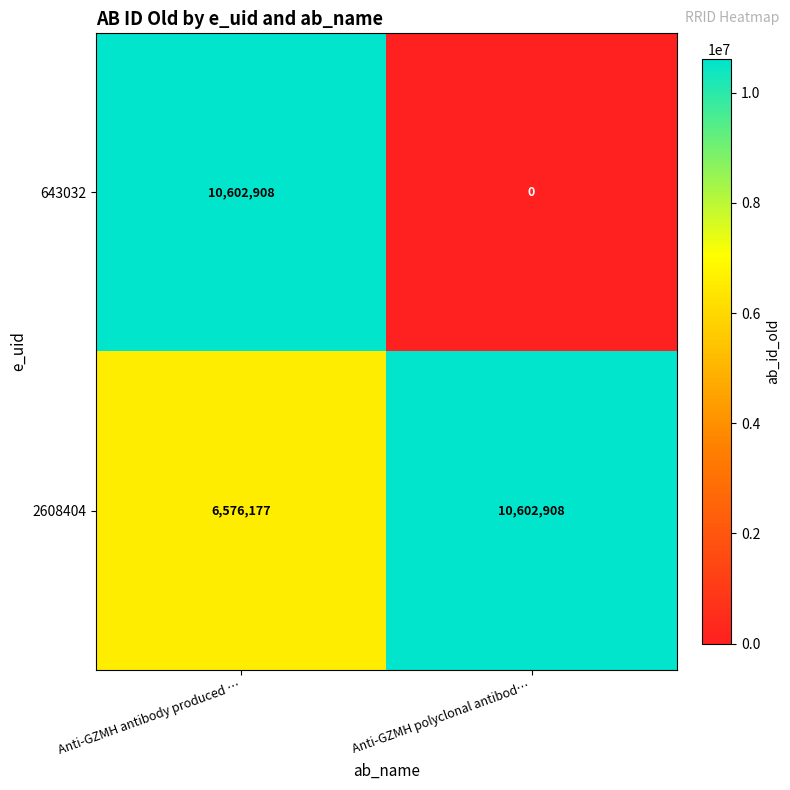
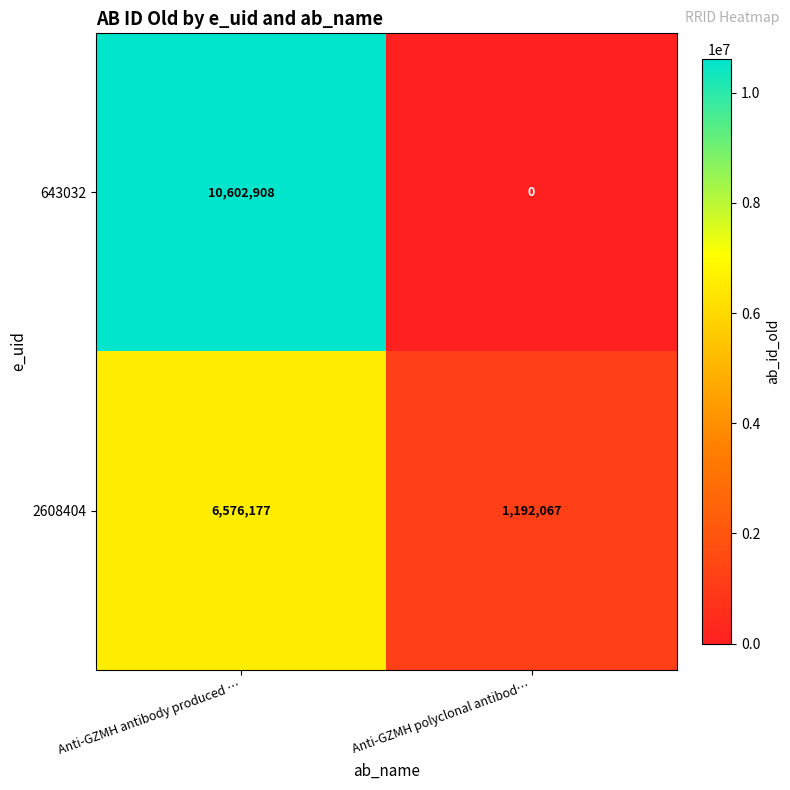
  {
    "643032": {
      "Anti-GZMH antibody produced …": "10,602,908",
      "Anti-GZMH polyclonal antibod…": "0"
    },
    "2608404": {
      "Anti-GZMH antibody produced …": "6,576,177",
-     "Anti-GZMH polyclonal antibod…": "10,602,908"
+     "Anti-GZMH polyclonal antibod…": "1,192,067"
    }
  }
